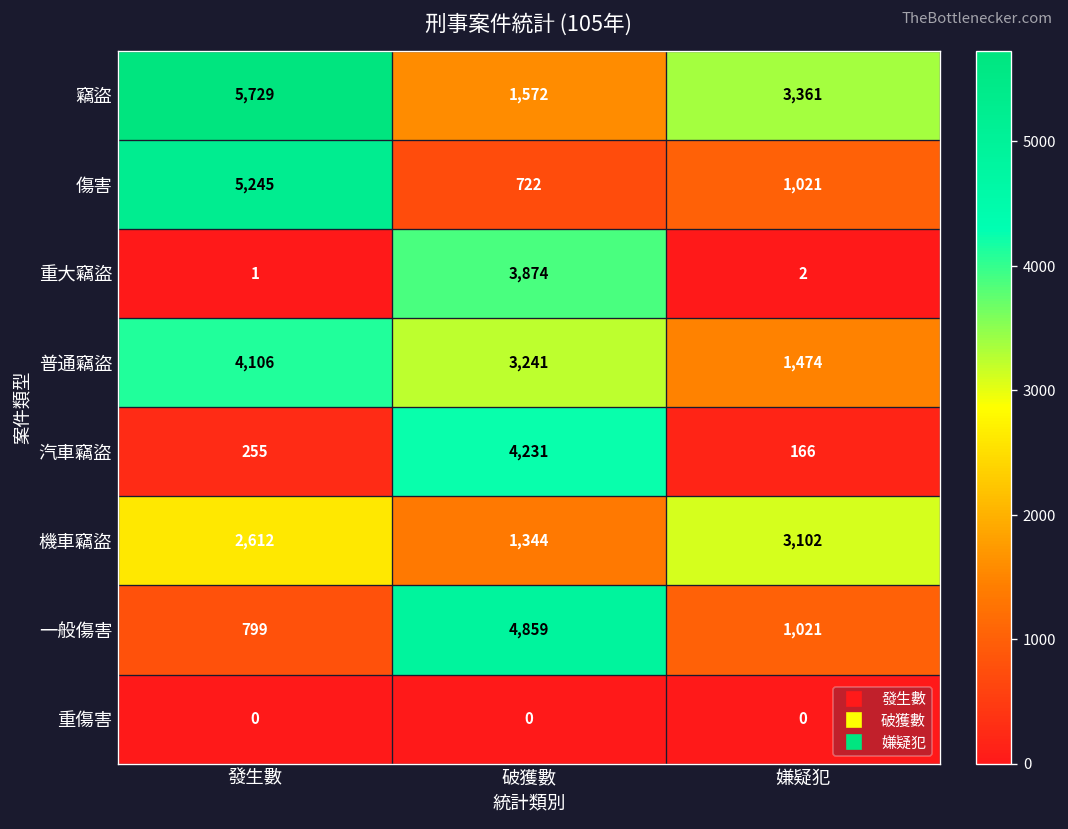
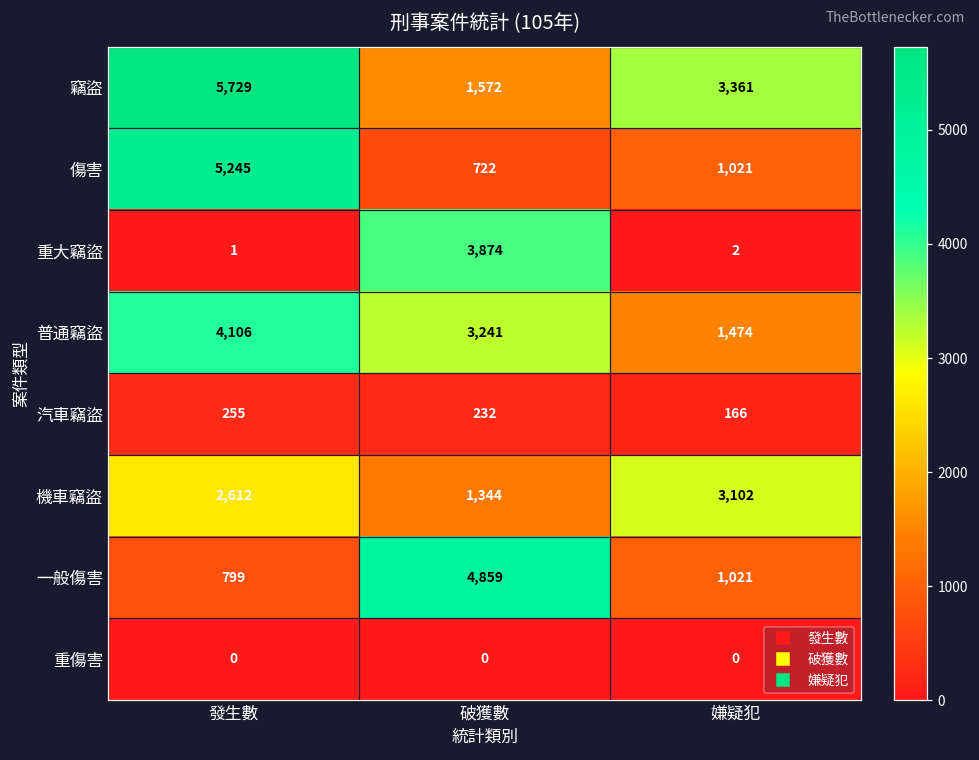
  {
    "竊盜": {
      "發生數": "5,729",
      "破獲數": "1,572",
      "嫌疑犯": "3,361"
    },
    "傷害": {
      "發生數": "5,245",
      "破獲數": "722",
      "嫌疑犯": "1,021"
    },
    "重大竊盜": {
      "發生數": "1",
      "破獲數": "3,874",
      "嫌疑犯": "2"
    },
    "普通竊盜": {
      "發生數": "4,106",
      "破獲數": "3,241",
      "嫌疑犯": "1,474"
    },
    "汽車竊盜": {
      "發生數": "255",
-     "破獲數": "4,231",
+     "破獲數": "232",
      "嫌疑犯": "166"
    },
    "機車竊盜": {
      "發生數": "2,612",
      "破獲數": "1,344",
      "嫌疑犯": "3,102"
    },
    "一般傷害": {
      "發生數": "799",
      "破獲數": "4,859",
      "嫌疑犯": "1,021"
    },
    "重傷害": {
      "發生數": "0",
      "破獲數": "0",
      "嫌疑犯": "0"
    }
  }
